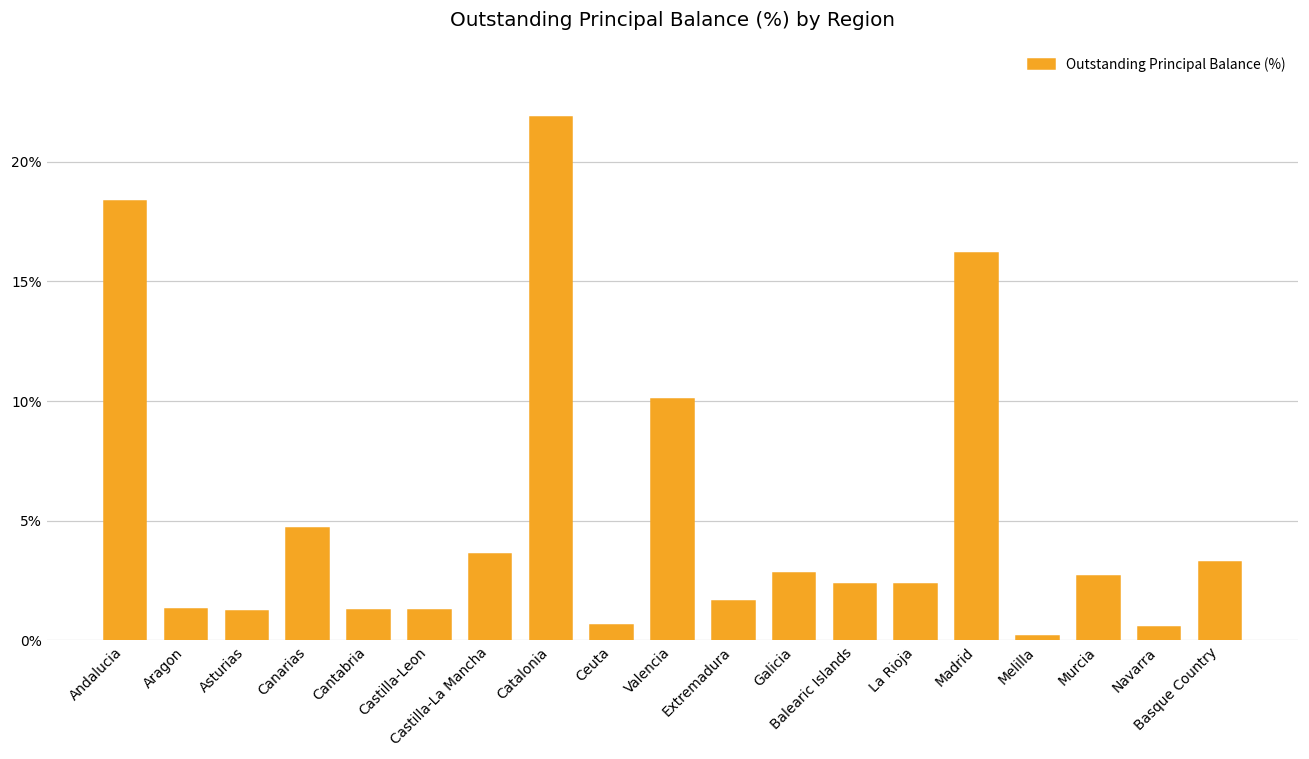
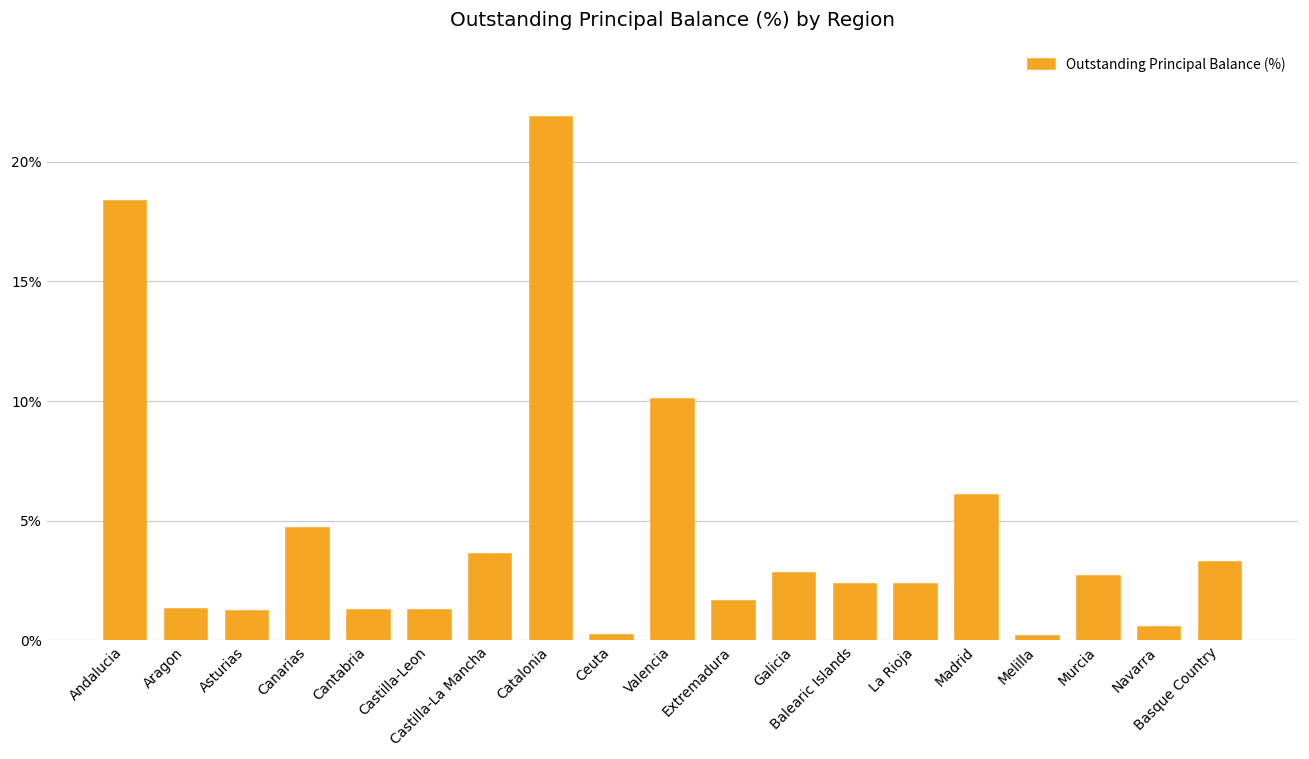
  {
    "Andalucia": "18.4%",
    "Aragon": "1.3%",
    "Asturias": "1.2%",
    "Canarias": "4.7%",
    "Cantabria": "1.3%",
    "Castilla-Leon": "1.3%",
    "Castilla-La Mancha": "3.6%",
    "Catalonia": "21.9%",
-   "Ceuta": "0.6%",
+   "Ceuta": "0.2%",
    "Valencia": "10.1%",
    "Extremadura": "1.6%",
    "Galicia": "2.8%",
    "Balearic Islands": "2.4%",
    "La Rioja": "2.3%",
-   "Madrid": "16.2%",
+   "Madrid": "6.1%",
    "Melilla": "0.2%",
    "Murcia": "2.7%",
    "Navarra": "0.6%",
    "Basque Country": "3.3%"
  }
